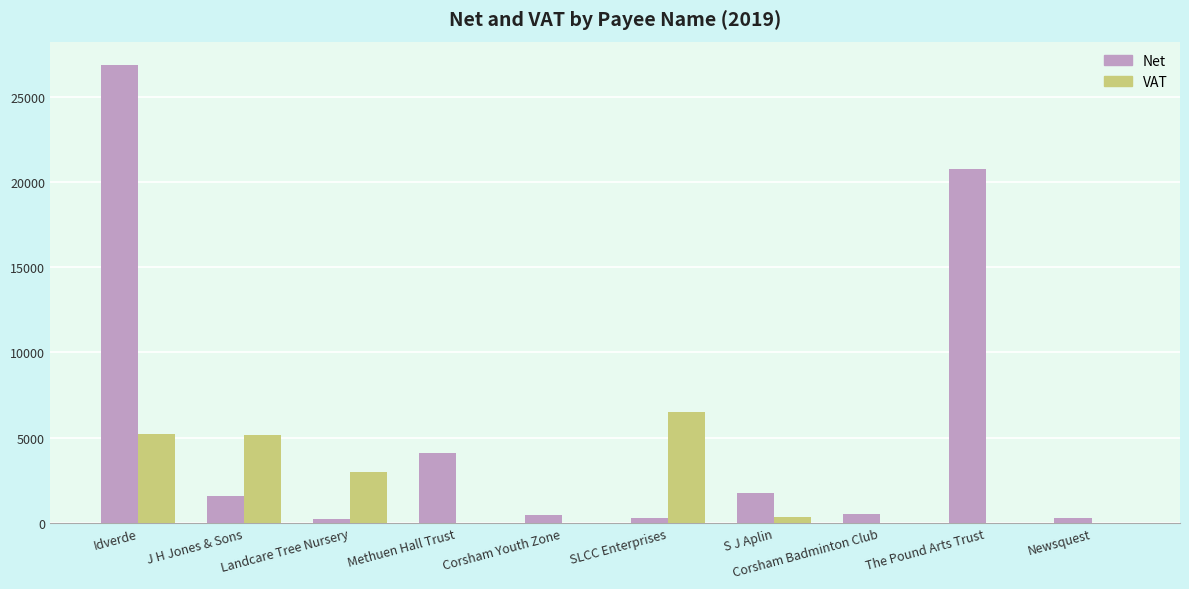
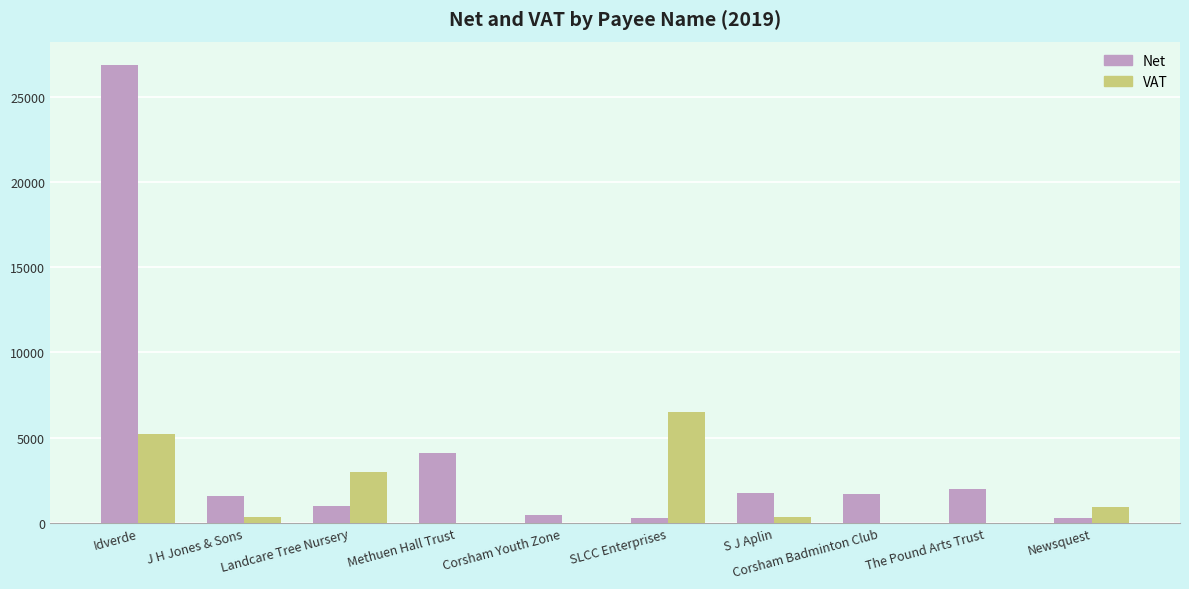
  {
    "Net": {
      "Idverde": 26900,
      "J H Jones & Sons": 1600,
-     "Landcare Tree Nursery": 200,
+     "Landcare Tree Nursery": 1000,
      "Methuen Hall Trust": 4100,
      "Corsham Youth Zone": 400,
      "SLCC Enterprises": 300,
      "S J Aplin": 1800,
-     "Corsham Badminton Club": 500,
-     "The Pound Arts Trust": 20800,
+     "Corsham Badminton Club": 1700,
+     "The Pound Arts Trust": 2000,
      "Newsquest": 300
    },
    "VAT": {
      "Idverde": 5200,
-     "J H Jones & Sons": 5200,
+     "J H Jones & Sons": 400,
      "Landcare Tree Nursery": 3000,
      "Methuen Hall Trust": 0,
      "Corsham Youth Zone": 0,
      "SLCC Enterprises": 6500,
      "S J Aplin": 400,
      "Corsham Badminton Club": 0,
      "The Pound Arts Trust": 0,
-     "Newsquest": 0
+     "Newsquest": 900
    }
  }
